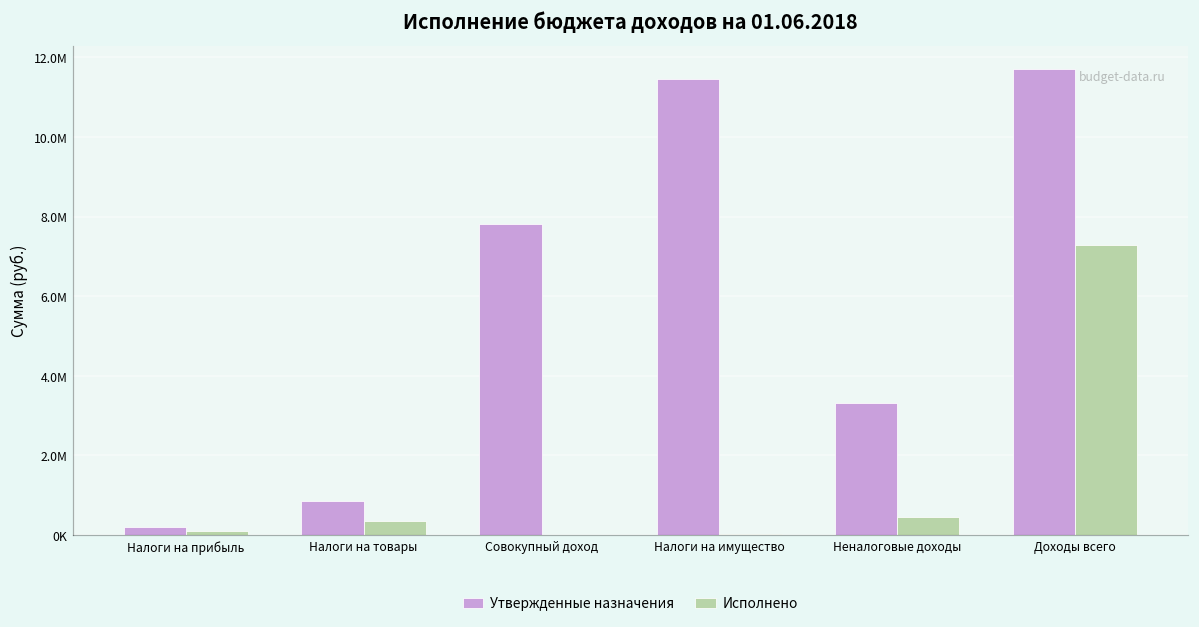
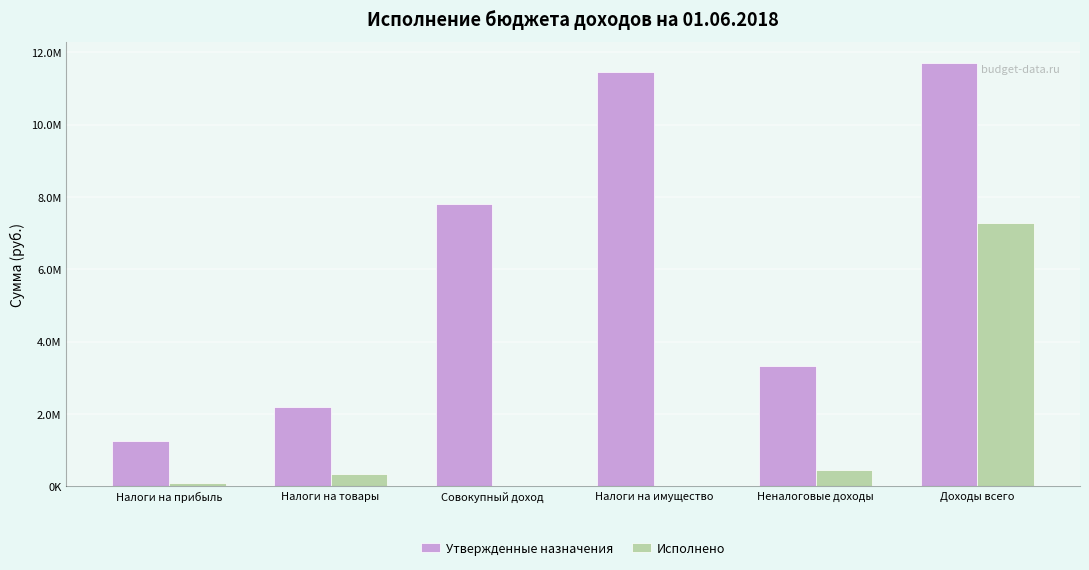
  {
    "Утвержденные назначения": {
-     "Налоги на прибыль": 200000,
-     "Налоги на товары": 800000,
+     "Налоги на прибыль": 1300000,
+     "Налоги на товары": 2200000,
      "Совокупный доход": 7800000,
      "Налоги на имущество": 11500000,
      "Неналоговые доходы": 3300000,
      "Доходы всего": 11700000
    },
    "Исполнено": {
      "Налоги на прибыль": 100000,
      "Налоги на товары": 300000,
      "Неналоговые доходы": 500000,
      "Доходы всего": 7300000
    }
  }
